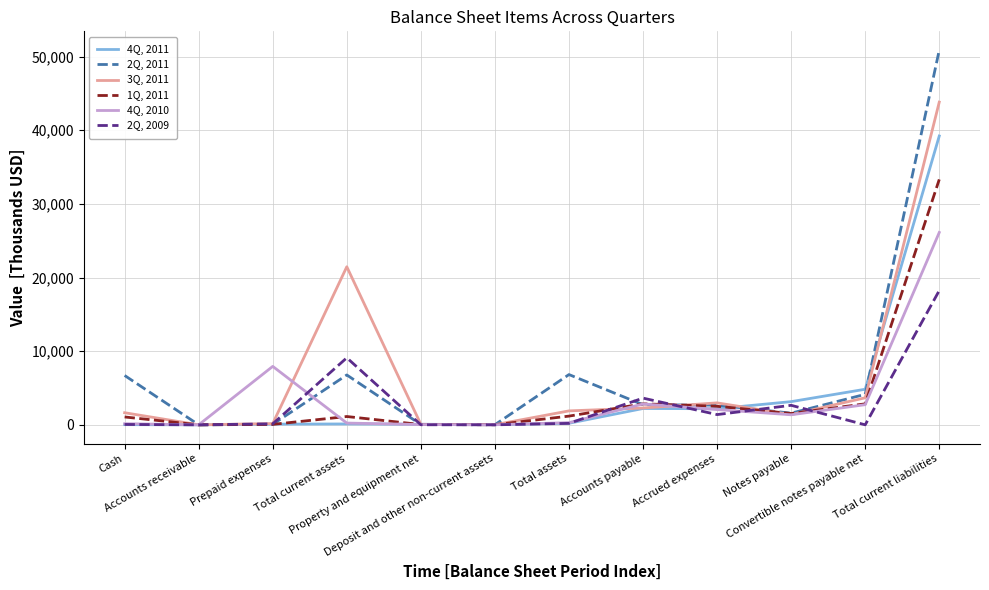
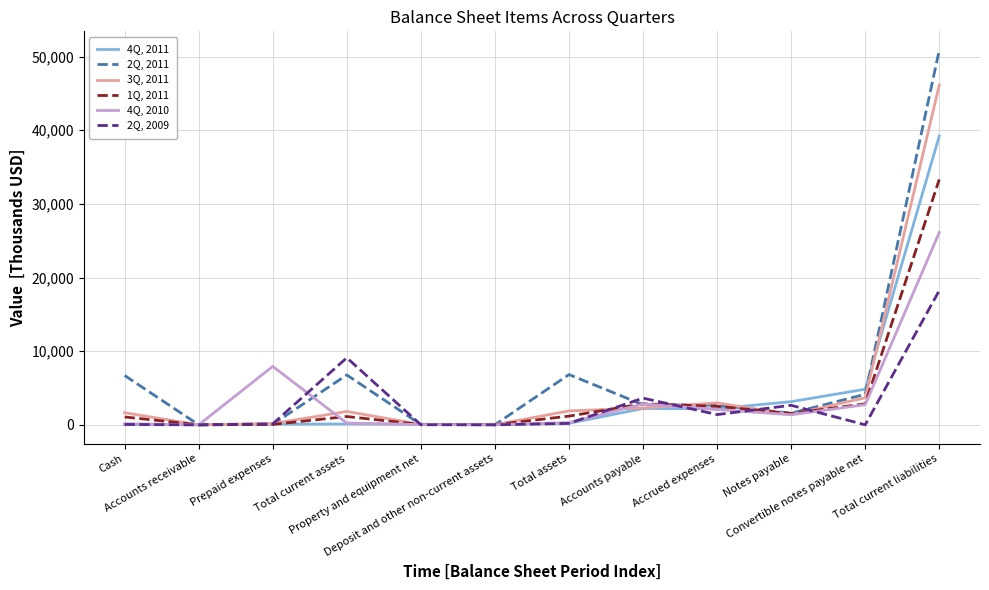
  {
    "4Q, 2011": {
      "Notes payable": "3,000",
      "Convertible notes payable net": "5,000",
      "Total current liabilities": "39,000"
    },
    "2Q, 2011": {
      "Cash": "7,000",
      "Total current assets": "7,000",
      "Total assets": "7,000",
      "Convertible notes payable net": "4,000",
      "Total current liabilities": "51,000"
    },
    "3Q, 2011": {
      "Cash": "2,000",
-     "Total current assets": "21,000",
+     "Total current assets": "2,000",
      "Total assets": "2,000",
      "Convertible notes payable net": "4,000",
-     "Total current liabilities": "44,000"
+     "Total current liabilities": "46,000"
    },
    "1Q, 2011": {
      "Cash": "1,000",
      "Total current assets": "1,000",
      "Total assets": "1,000",
      "Total current liabilities": "33,000"
    },
    "4Q, 2010": {
      "Prepaid expenses": "8,000",
      "Total current liabilities": "26,000"
    },
    "2Q, 2009": {
      "Total current assets": "9,000",
      "Accounts payable": "4,000",
      "Accrued expenses": "1,000",
      "Notes payable": "3,000",
      "Convertible notes payable net": "0",
      "Total current liabilities": "18,000"
    }
  }
